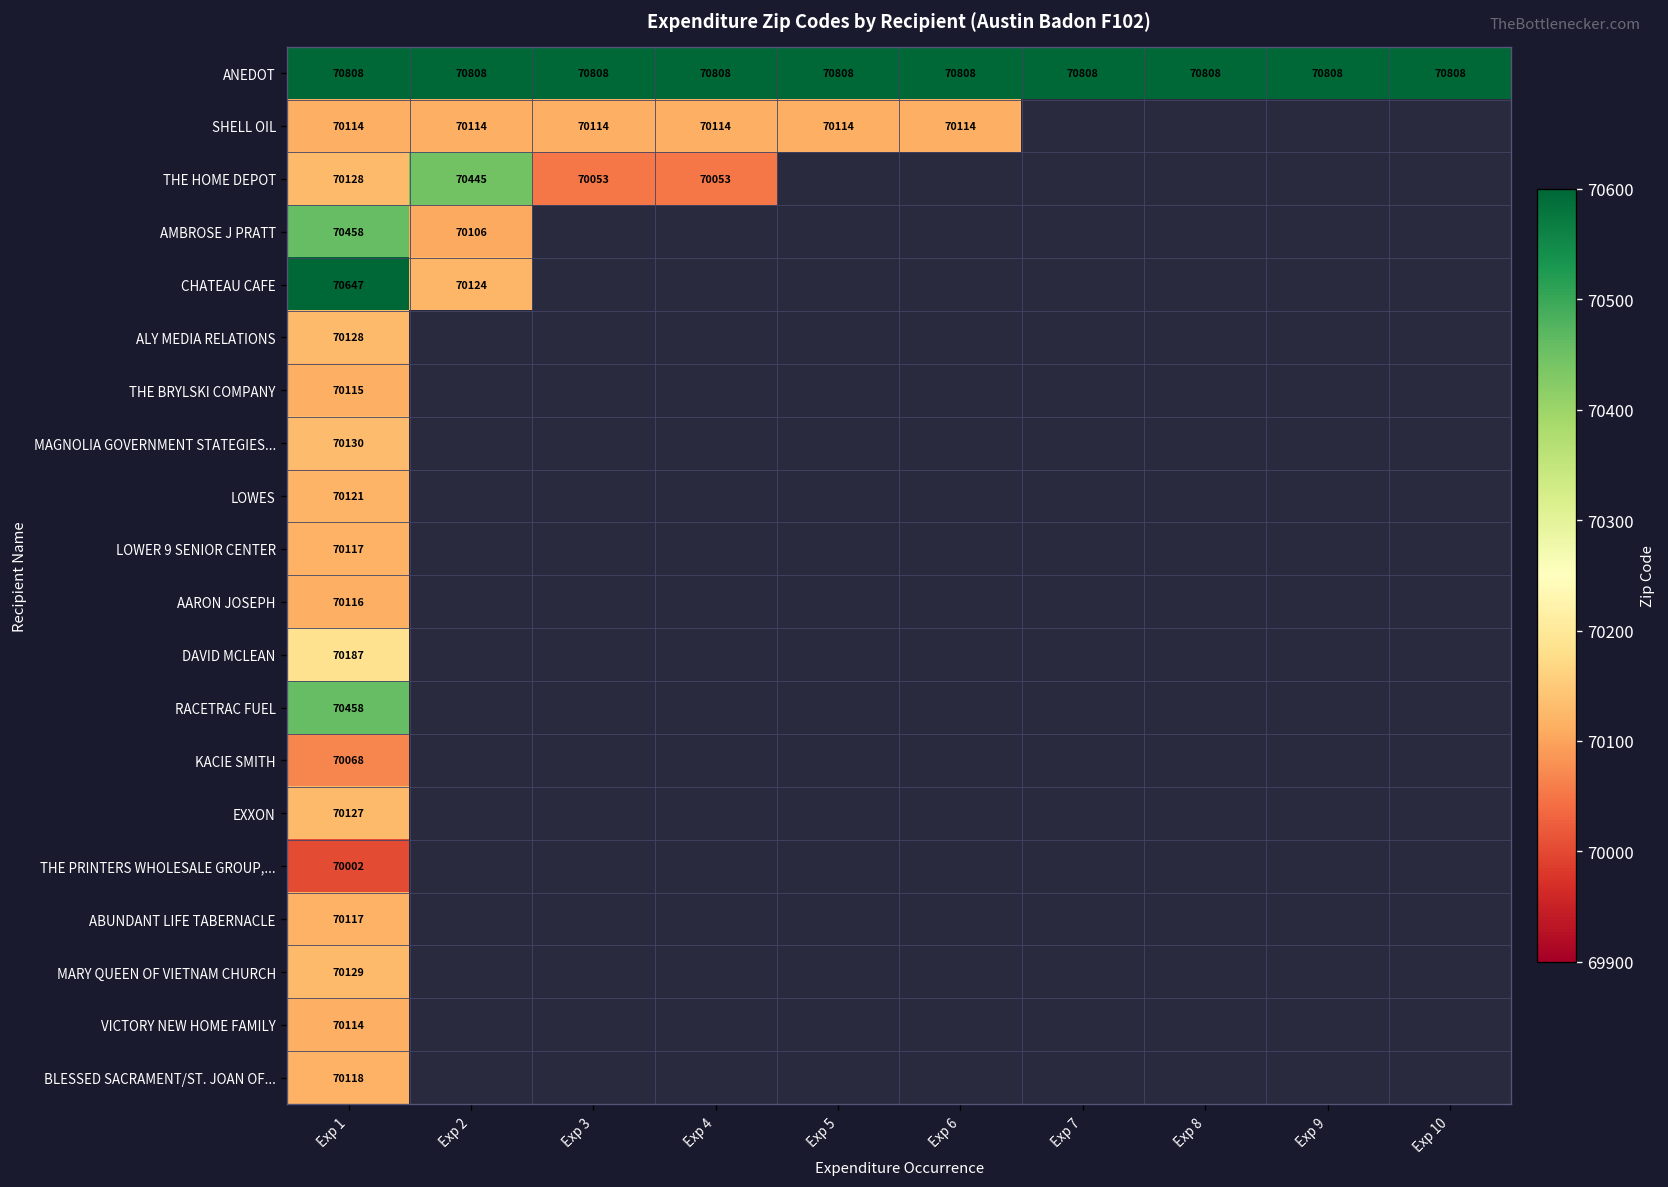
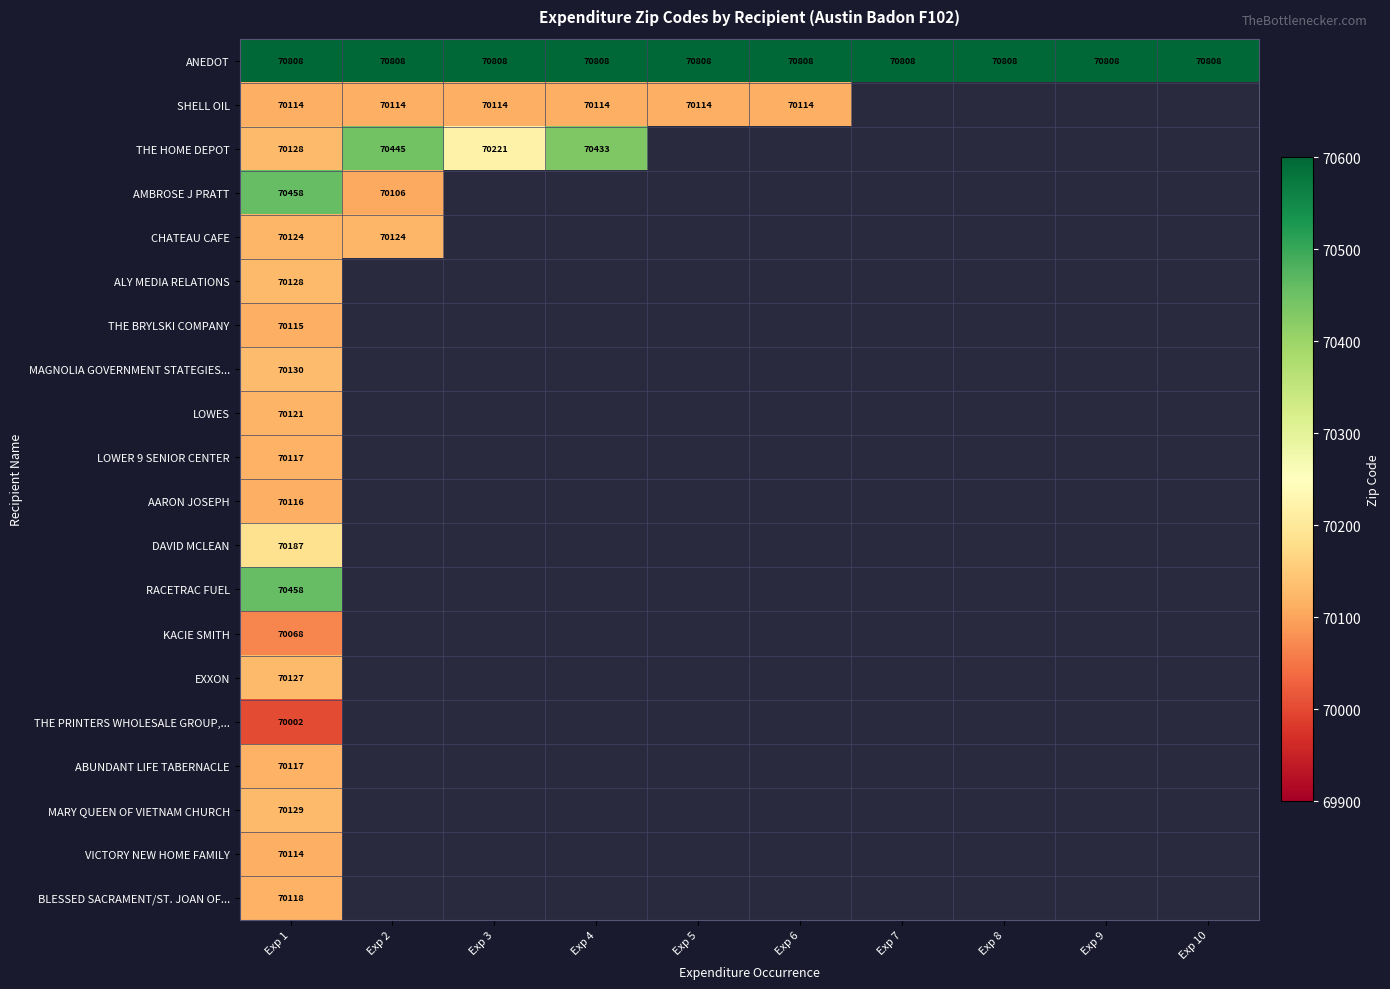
  {
    "ANEDOT": {
      "Exp 1": 70808,
      "Exp 2": 70808,
      "Exp 3": 70808,
      "Exp 4": 70808,
      "Exp 5": 70808,
      "Exp 6": 70808,
      "Exp 7": 70808,
      "Exp 8": 70808,
      "Exp 9": 70808,
      "Exp 10": 70808
    },
    "SHELL OIL": {
      "Exp 1": 70114,
      "Exp 2": 70114,
      "Exp 3": 70114,
      "Exp 4": 70114,
      "Exp 5": 70114,
      "Exp 6": 70114
    },
    "THE HOME DEPOT": {
      "Exp 1": 70128,
      "Exp 2": 70445,
-     "Exp 3": 70053,
-     "Exp 4": 70053
+     "Exp 3": 70221,
+     "Exp 4": 70433
    },
    "AMBROSE J PRATT": {
      "Exp 1": 70458,
      "Exp 2": 70106
    },
    "CHATEAU CAFE": {
-     "Exp 1": 70647,
+     "Exp 1": 70124,
      "Exp 2": 70124
    },
    "ALY MEDIA RELATIONS": {
      "Exp 1": 70128
    },
    "THE BRYLSKI COMPANY": {
      "Exp 1": 70115
    },
    "MAGNOLIA GOVERNMENT STATEGIES...": {
      "Exp 1": 70130
    },
    "LOWES": {
      "Exp 1": 70121
    },
    "LOWER 9 SENIOR CENTER": {
      "Exp 1": 70117
    },
    "AARON JOSEPH": {
      "Exp 1": 70116
    },
    "DAVID MCLEAN": {
      "Exp 1": 70187
    },
    "RACETRAC FUEL": {
      "Exp 1": 70458
    },
    "KACIE SMITH": {
      "Exp 1": 70068
    },
    "EXXON": {
      "Exp 1": 70127
    },
    "THE PRINTERS WHOLESALE GROUP,...": {
      "Exp 1": 70002
    },
    "ABUNDANT LIFE TABERNACLE": {
      "Exp 1": 70117
    },
    "MARY QUEEN OF VIETNAM CHURCH": {
      "Exp 1": 70129
    },
    "VICTORY NEW HOME FAMILY": {
      "Exp 1": 70114
    },
    "BLESSED SACRAMENT/ST. JOAN OF...": {
      "Exp 1": 70118
    }
  }
